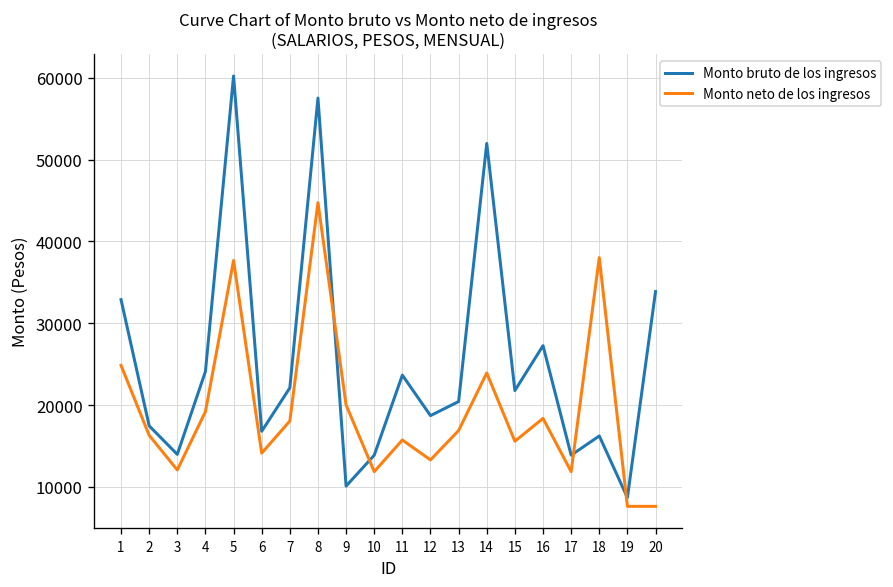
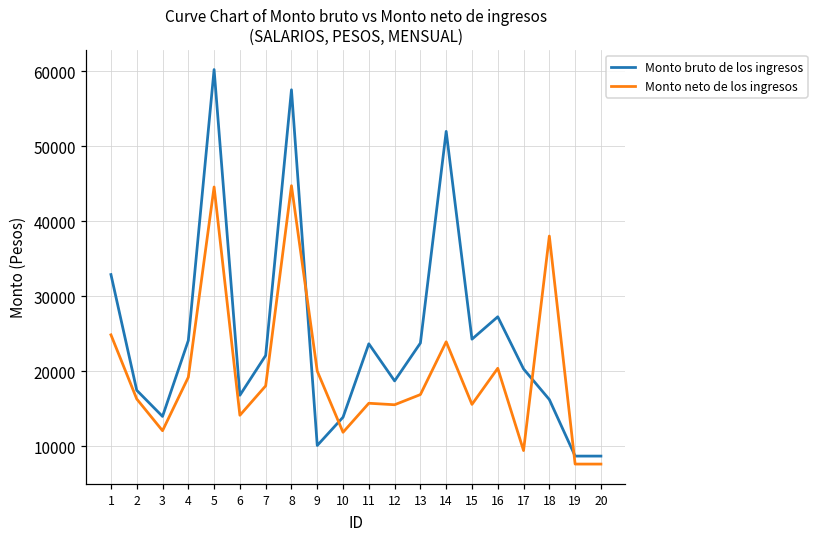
  {
    "Monto bruto de los ingresos": {
      "1": 33000,
      "2": 17000,
      "3": 14000,
      "4": 24000,
      "5": 60000,
      "6": 17000,
      "7": 22000,
      "8": 58000,
      "9": 10000,
      "10": 14000,
      "11": 24000,
      "12": 19000,
-     "13": 20000,
+     "13": 24000,
      "14": 52000,
-     "15": 22000,
+     "15": 24000,
      "16": 27000,
-     "17": 14000,
+     "17": 20000,
      "18": 16000,
      "19": 9000,
-     "20": 34000
+     "20": 9000
    },
    "Monto neto de los ingresos": {
      "1": 25000,
      "2": 16000,
      "3": 12000,
      "4": 19000,
-     "5": 38000,
+     "5": 45000,
      "6": 14000,
      "7": 18000,
      "8": 45000,
      "9": 20000,
      "10": 12000,
      "11": 16000,
-     "12": 13000,
+     "12": 16000,
      "13": 17000,
      "14": 24000,
      "15": 16000,
-     "16": 18000,
-     "17": 12000,
+     "16": 20000,
+     "17": 9000,
      "18": 38000,
      "19": 8000,
      "20": 8000
    }
  }
